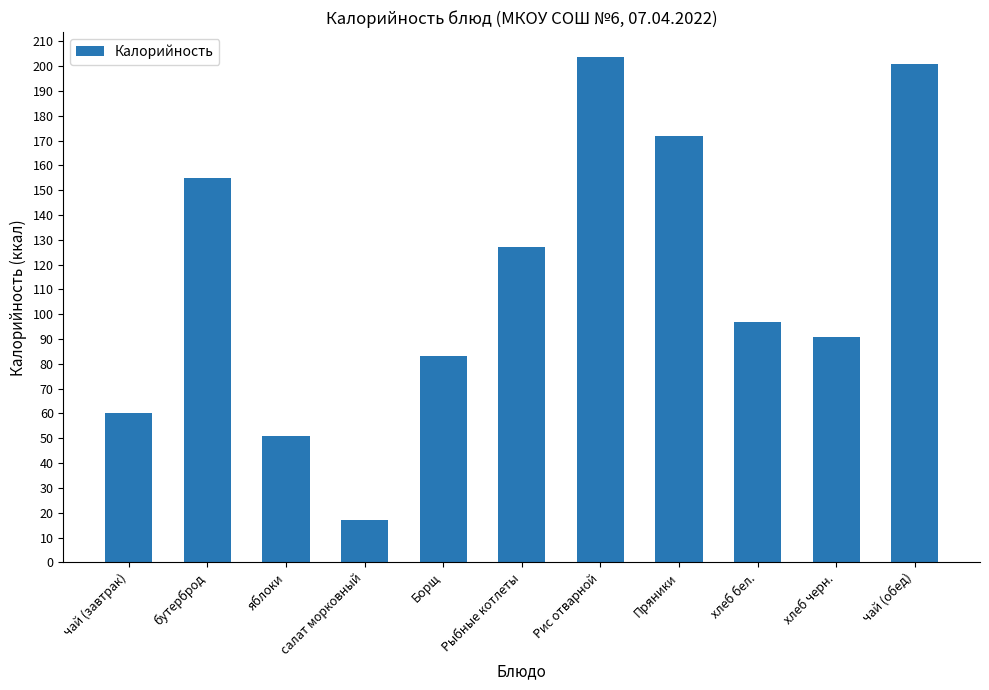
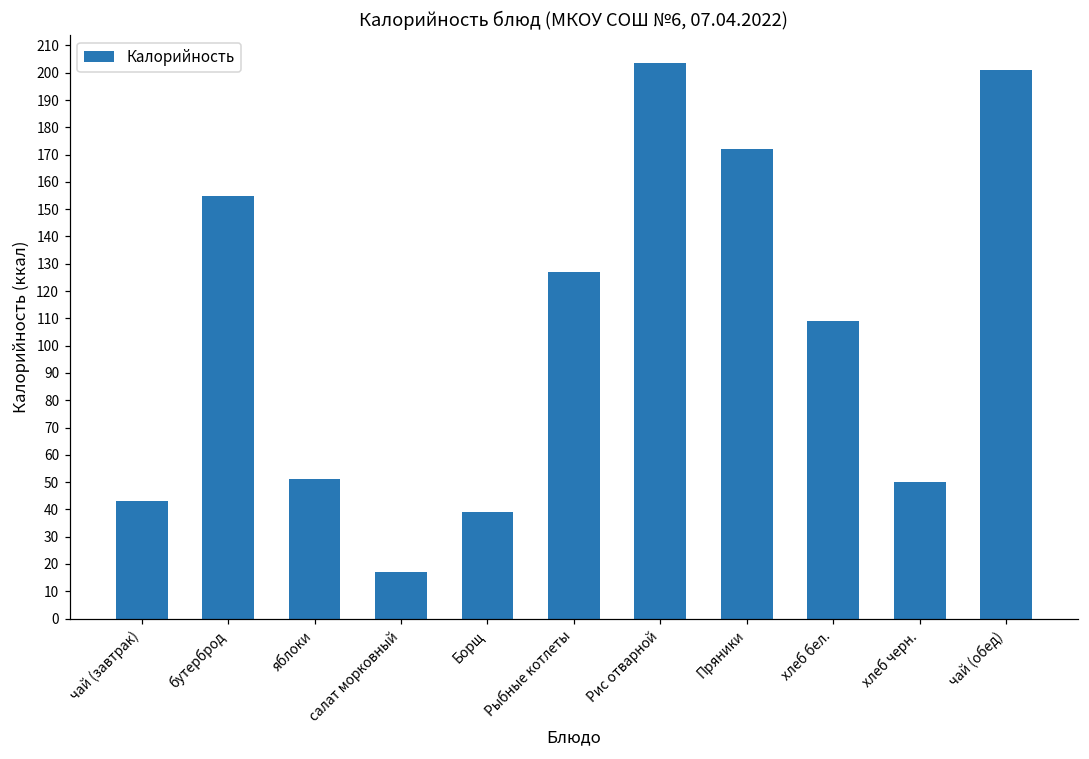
  {
-   "чай (завтрак)": 60,
+   "чай (завтрак)": 43,
    "бутерброд": 155,
    "яблоки": 51,
    "салат морковный": 17,
-   "Борщ": 83,
+   "Борщ": 39,
    "Рыбные котлеты": 127,
    "Рис отварной": 204,
    "Пряники": 172,
-   "хлеб бел.": 97,
-   "хлеб черн.": 91,
+   "хлеб бел.": 109,
+   "хлеб черн.": 50,
    "чай (обед)": 201
  }
